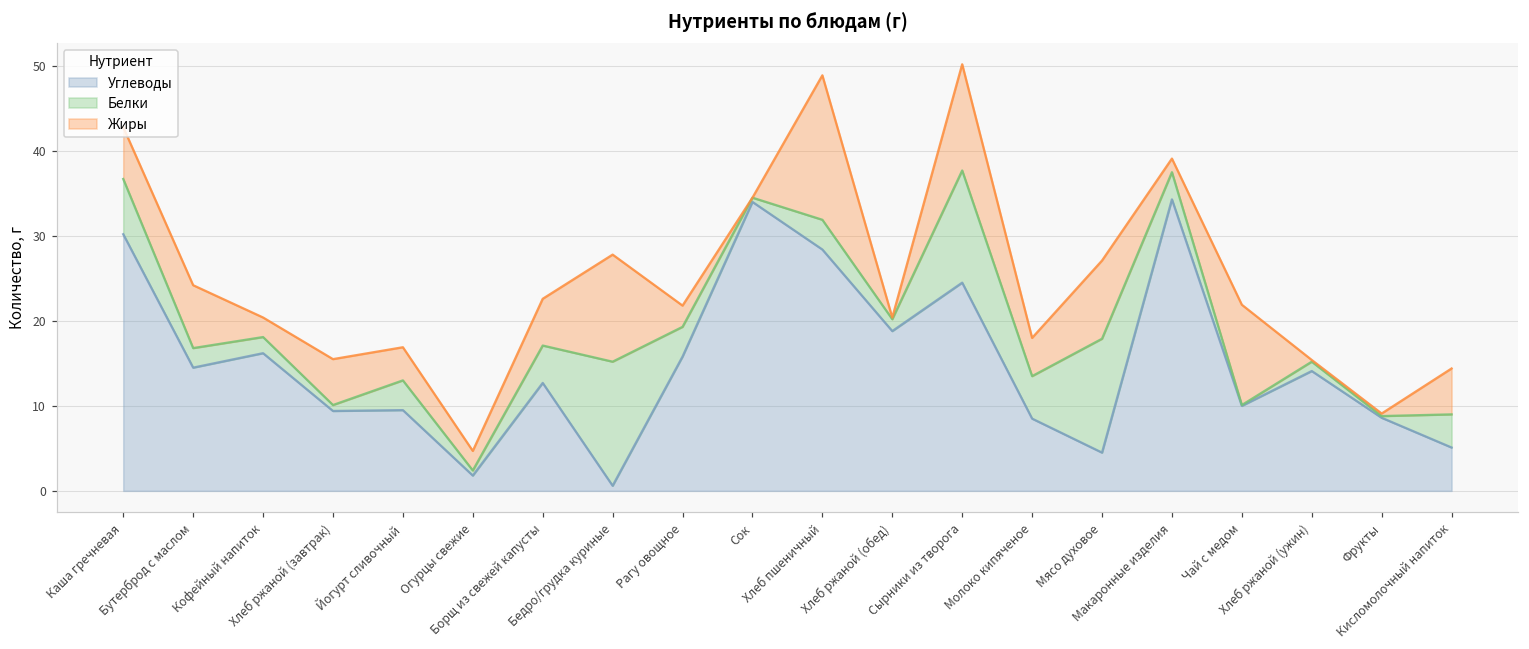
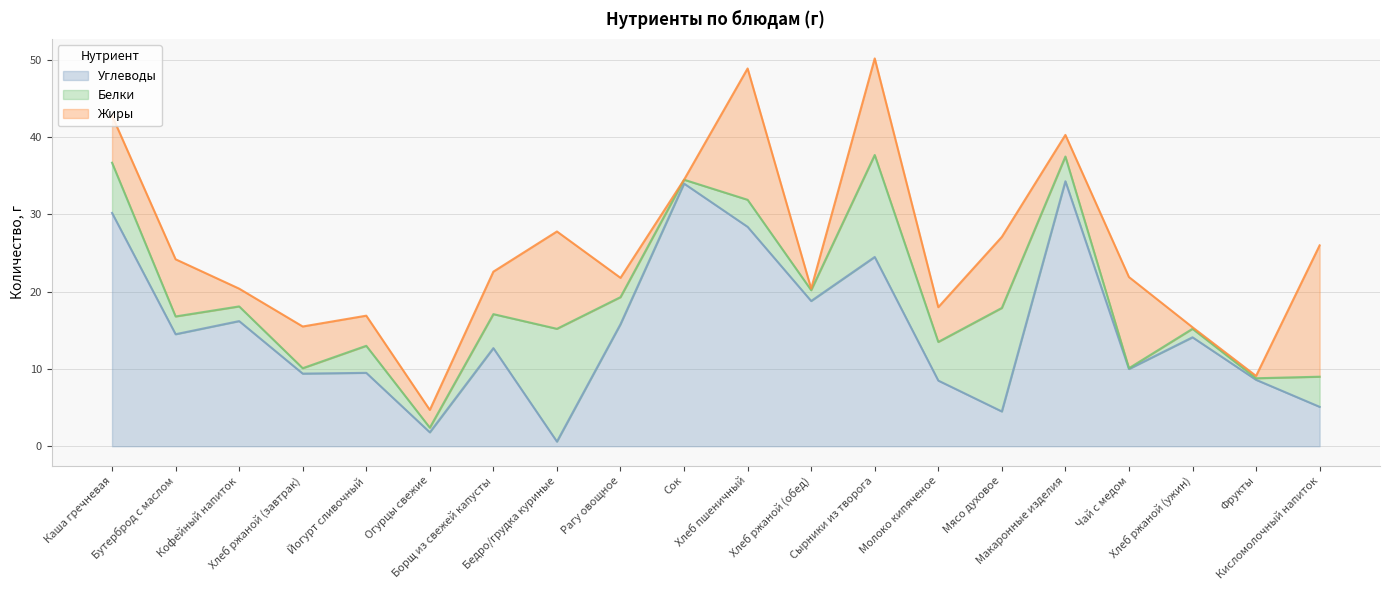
  {
    "Жиры": {
      "Бутерброд с маслом": 7,
      "Кофейный напиток": 2,
      "Хлеб ржаной (завтрак)": 5,
      "Йогурт сливочный": 4,
      "Огурцы свежие": 2,
      "Борщ из свежей капусты": 6,
      "Бедро/грудка куриные": 13,
      "Рагу овощное": 3,
      "Хлеб пшеничный": 17,
      "Сырники из творога": 13,
      "Молоко кипяченое": 5,
      "Мясо духовое": 9,
-     "Макаронные изделия": 2,
+     "Макаронные изделия": 3,
      "Чай с медом": 12,
-     "Кисломолочный напиток": 5
+     "Кисломолочный напиток": 17
    }
  }
